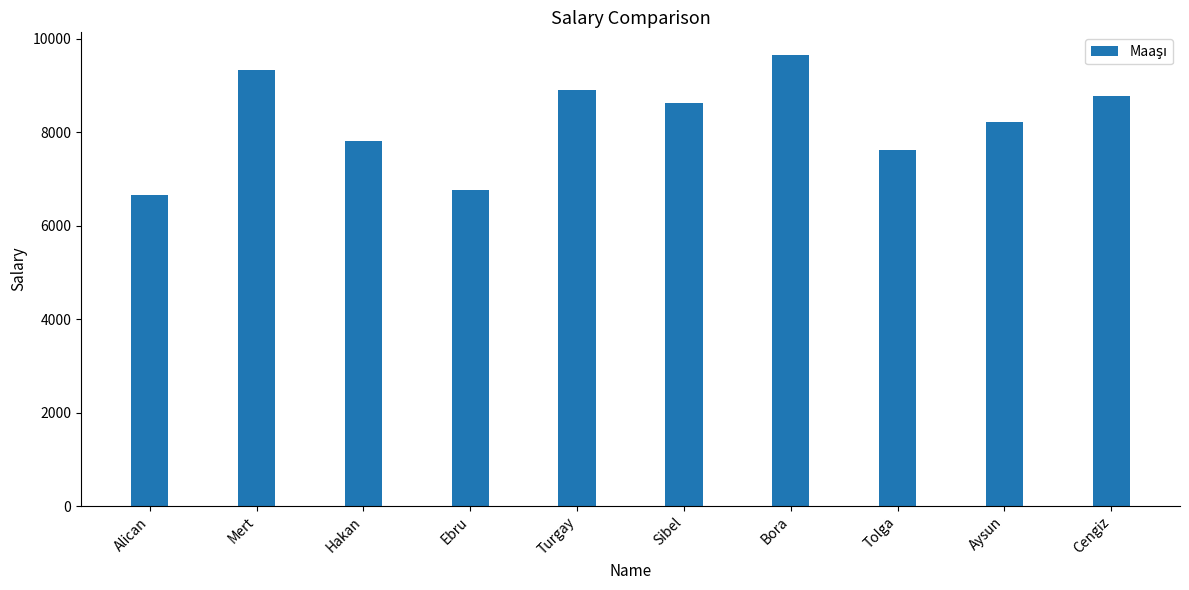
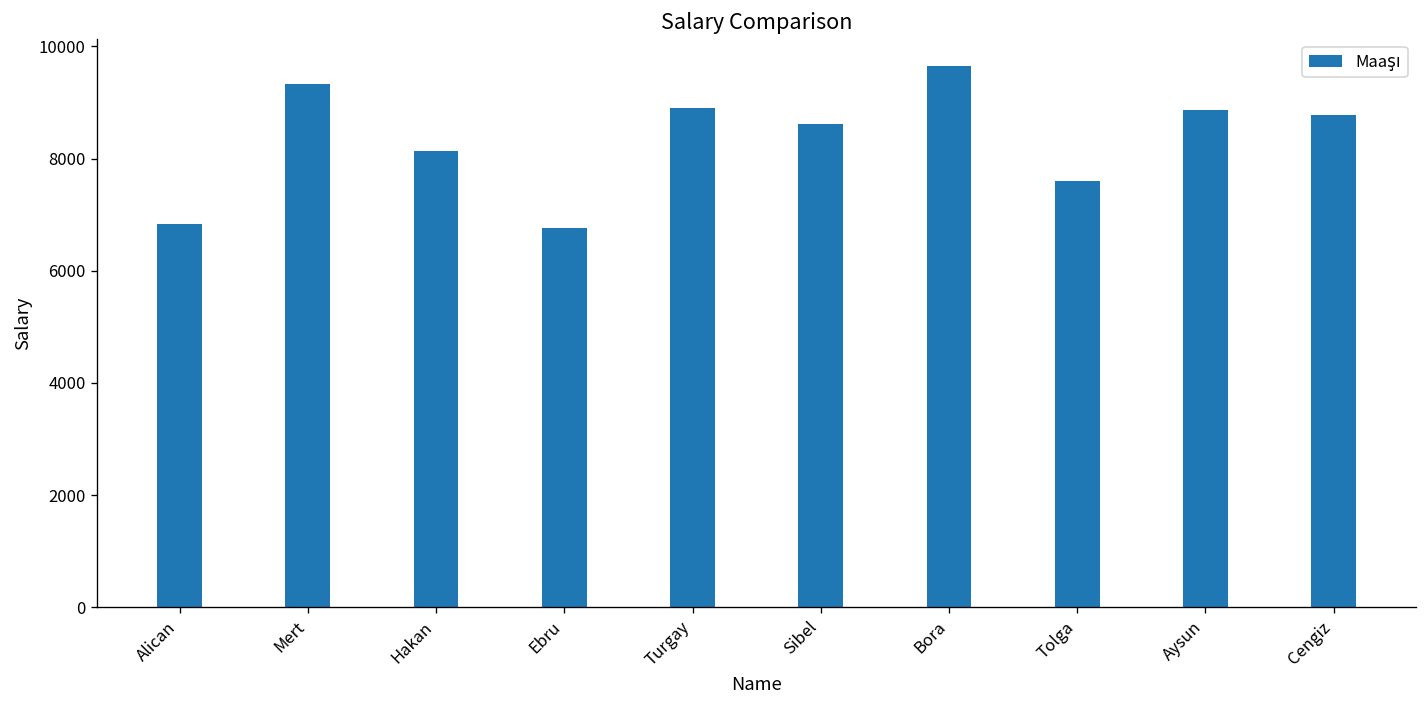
  {
-   "Alican": 6600,
+   "Alican": 6800,
    "Mert": 9300,
-   "Hakan": 7800,
+   "Hakan": 8100,
    "Ebru": 6800,
    "Turgay": 8900,
    "Sibel": 8600,
    "Bora": 9700,
    "Tolga": 7600,
-   "Aysun": 8200,
+   "Aysun": 8900,
    "Cengiz": 8800
  }
